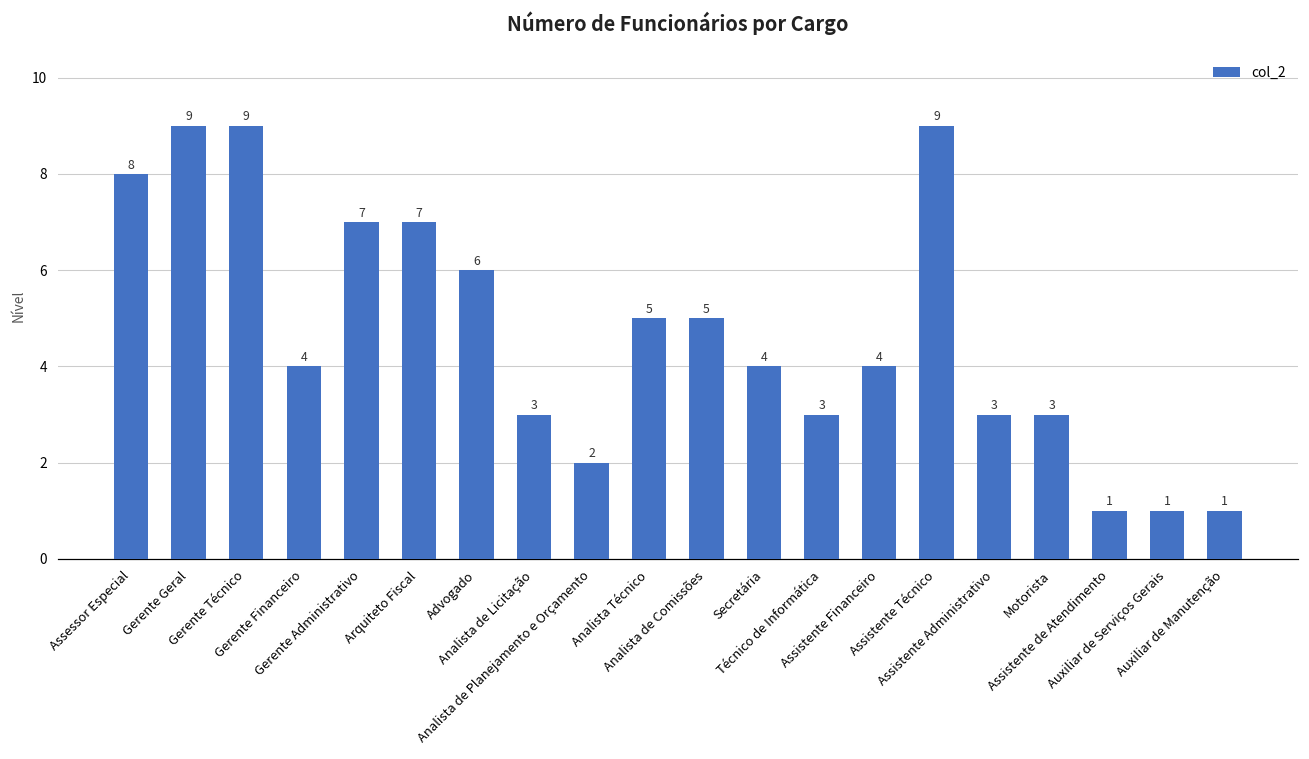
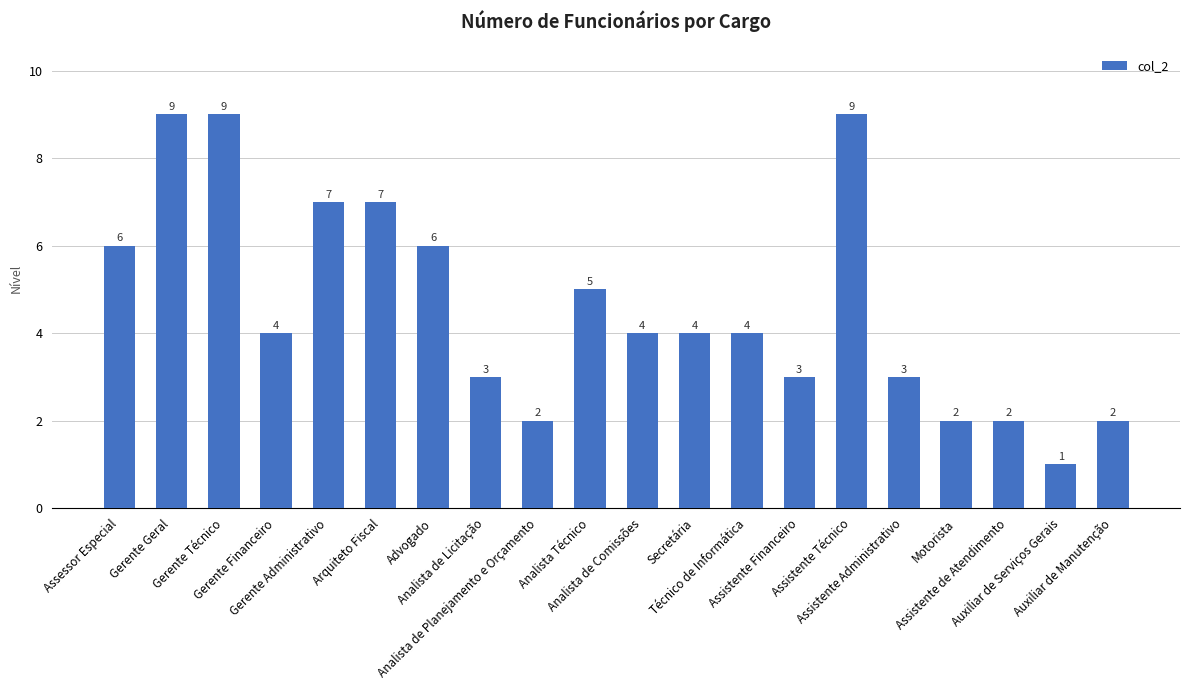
  {
-   "Assessor Especial": 8,
+   "Assessor Especial": 6,
    "Gerente Geral": 9,
    "Gerente Técnico": 9,
    "Gerente Financeiro": 4,
    "Gerente Administrativo": 7,
    "Arquiteto Fiscal": 7,
    "Advogado": 6,
    "Analista de Licitação": 3,
    "Analista de Planejamento e Orçamento": 2,
    "Analista Técnico": 5,
-   "Analista de Comissões": 5,
+   "Analista de Comissões": 4,
    "Secretária": 4,
-   "Técnico de Informática": 3,
-   "Assistente Financeiro": 4,
+   "Técnico de Informática": 4,
+   "Assistente Financeiro": 3,
    "Assistente Técnico": 9,
    "Assistente Administrativo": 3,
-   "Motorista": 3,
-   "Assistente de Atendimento": 1,
+   "Motorista": 2,
+   "Assistente de Atendimento": 2,
    "Auxiliar de Serviços Gerais": 1,
-   "Auxiliar de Manutenção": 1
+   "Auxiliar de Manutenção": 2
  }
